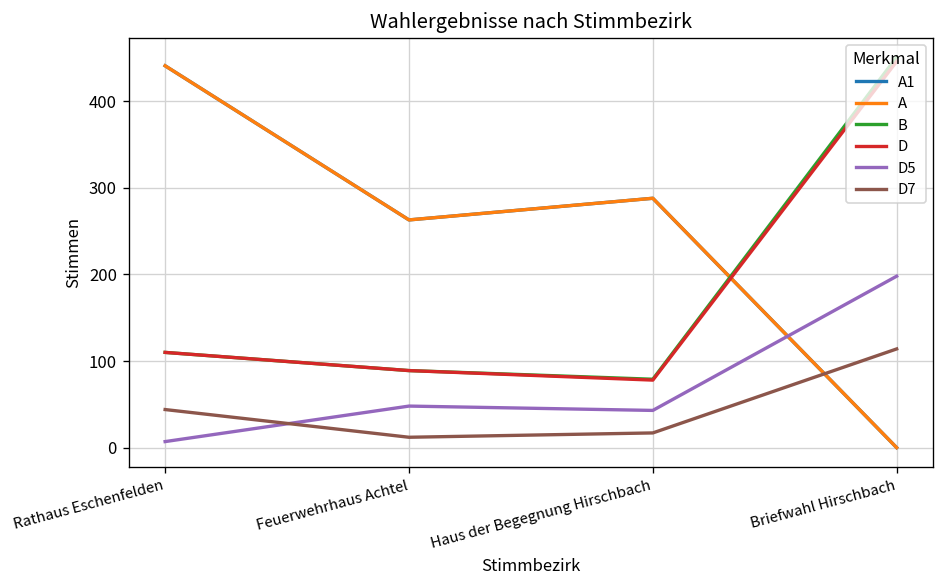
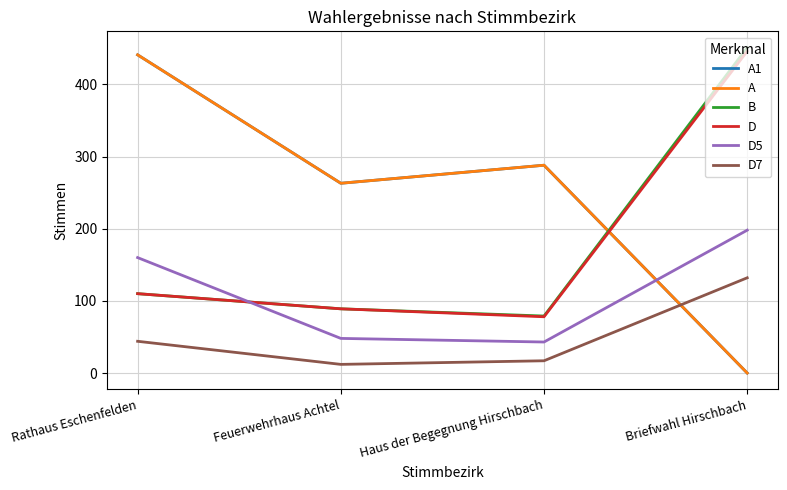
  {
    "A": {
      "Rathaus Eschenfelden": 440,
      "Feuerwehrhaus Achtel": 260,
      "Haus der Begegnung Hirschbach": 290,
      "Briefwahl Hirschbach": 0
    },
    "D5": {
-     "Rathaus Eschenfelden": 10,
+     "Rathaus Eschenfelden": 160,
      "Feuerwehrhaus Achtel": 50,
      "Haus der Begegnung Hirschbach": 40,
      "Briefwahl Hirschbach": 200
    },
    "D7": {
      "Rathaus Eschenfelden": 40,
      "Feuerwehrhaus Achtel": 10,
      "Haus der Begegnung Hirschbach": 20,
-     "Briefwahl Hirschbach": 110
+     "Briefwahl Hirschbach": 130
    }
  }
